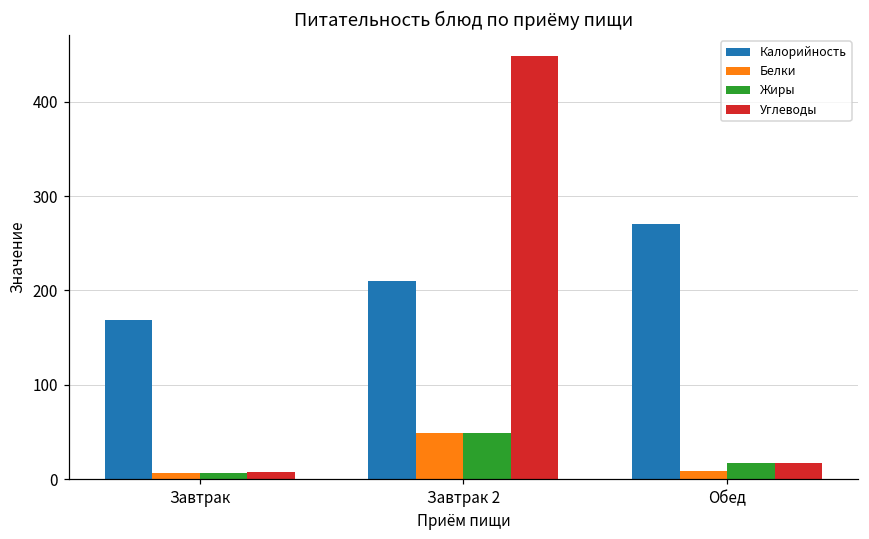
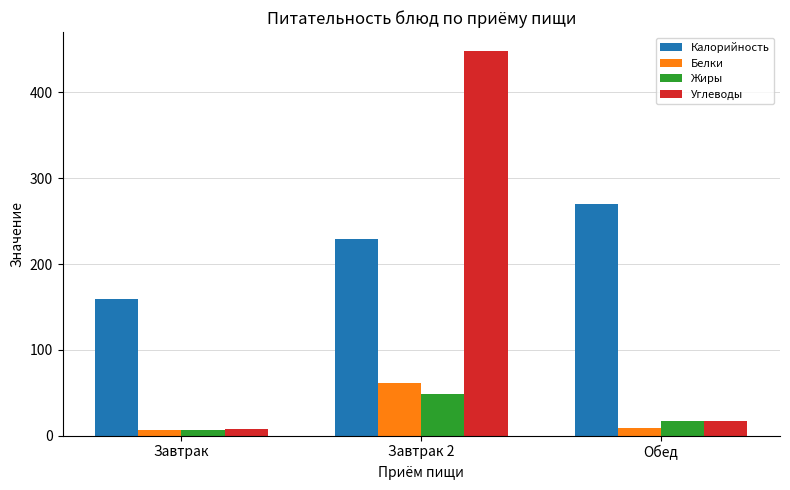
  {
    "Калорийность": {
-     "Завтрак": 170,
-     "Завтрак 2": 210,
+     "Завтрак": 160,
+     "Завтрак 2": 230,
      "Обед": 270
    },
    "Белки": {
      "Завтрак": 10,
-     "Завтрак 2": 50,
+     "Завтрак 2": 60,
      "Обед": 10
    },
    "Жиры": {
      "Завтрак": 10,
      "Завтрак 2": 50,
      "Обед": 20
    },
    "Углеводы": {
      "Завтрак": 10,
      "Завтрак 2": 450,
      "Обед": 20
    }
  }
